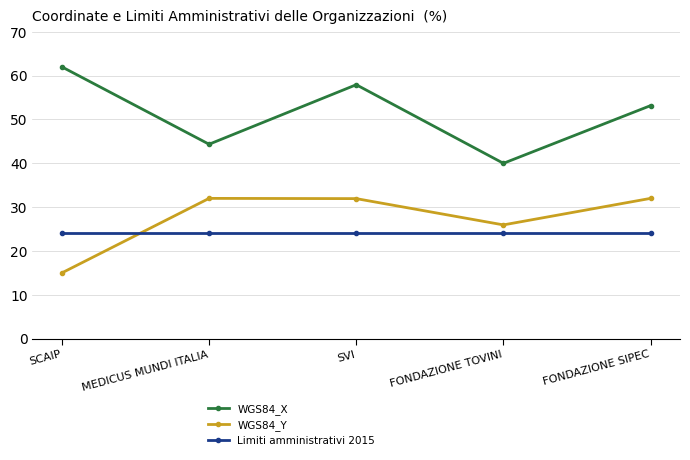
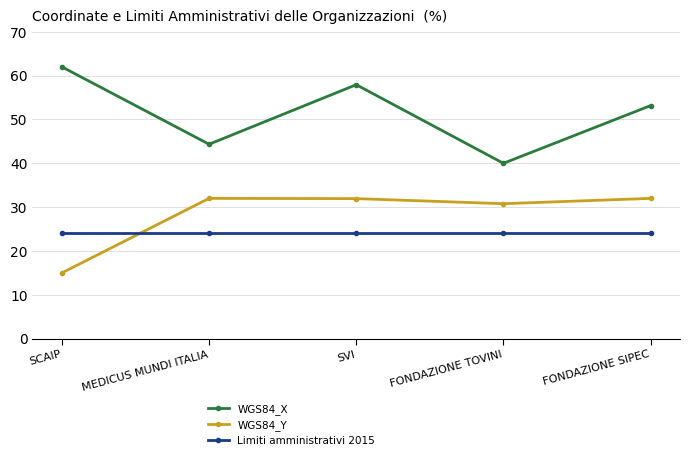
  {
    "WGS84_X": {
      "SCAIP": 62,
      "MEDICUS MUNDI ITALIA": 44,
      "SVI": 58,
      "FONDAZIONE TOVINI": 40,
      "FONDAZIONE SIPEC": 53
    },
    "WGS84_Y": {
      "SCAIP": 15,
      "MEDICUS MUNDI ITALIA": 32,
      "SVI": 32,
-     "FONDAZIONE TOVINI": 26,
+     "FONDAZIONE TOVINI": 31,
      "FONDAZIONE SIPEC": 32
    },
    "Limiti amministrativi 2015": {
      "SCAIP": 24,
      "MEDICUS MUNDI ITALIA": 24,
      "SVI": 24,
      "FONDAZIONE TOVINI": 24,
      "FONDAZIONE SIPEC": 24
    }
  }
